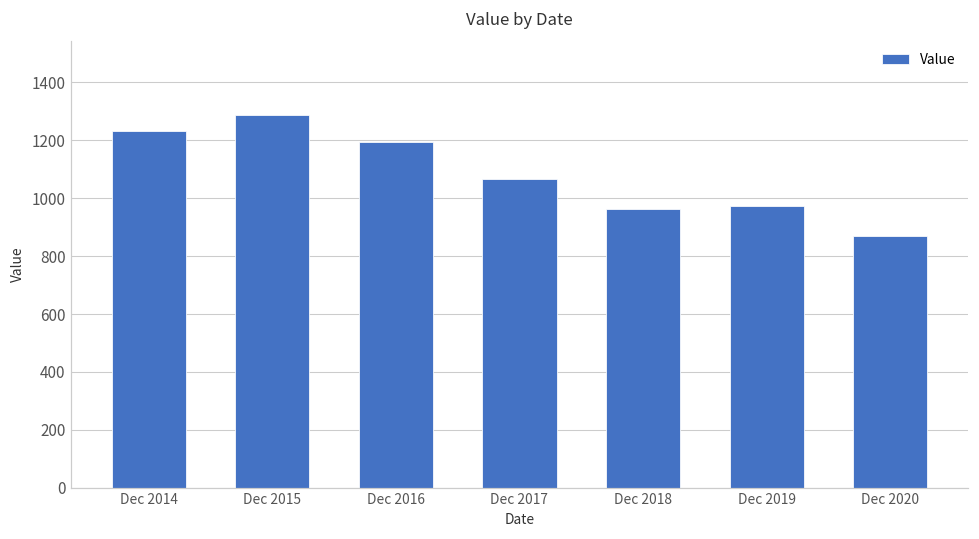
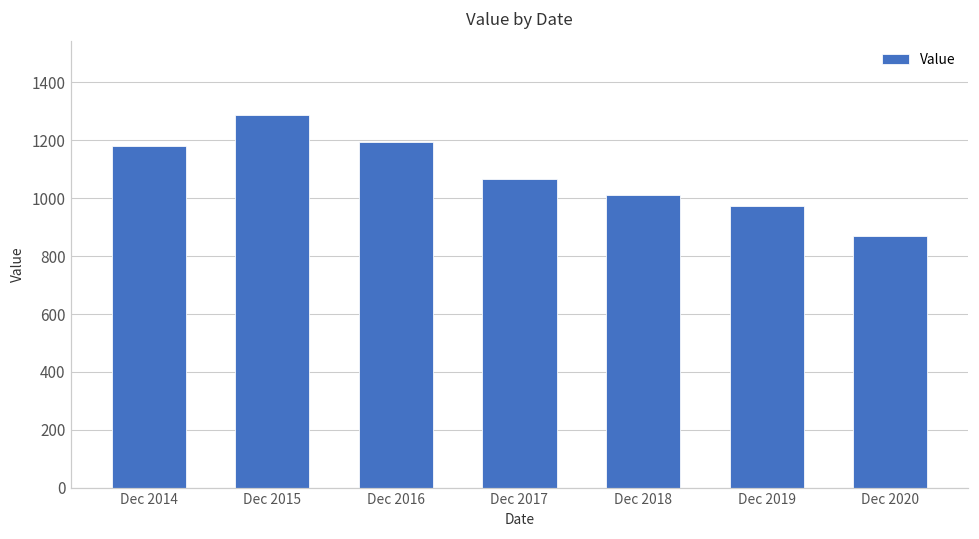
  {
-   "Dec 2014": 1230,
+   "Dec 2014": 1180,
    "Dec 2015": 1290,
    "Dec 2016": 1190,
    "Dec 2017": 1070,
-   "Dec 2018": 960,
+   "Dec 2018": 1010,
    "Dec 2019": 970,
    "Dec 2020": 870
  }
